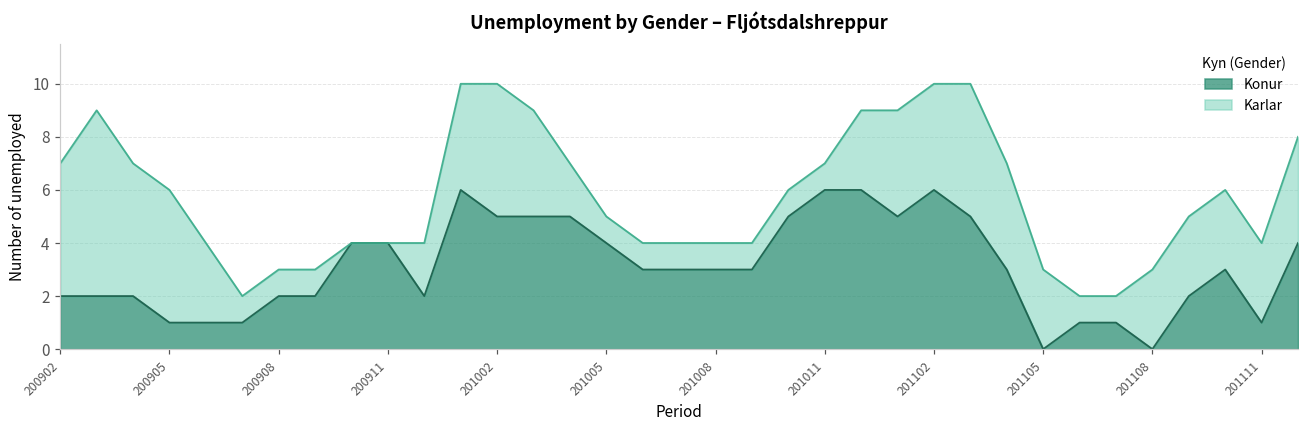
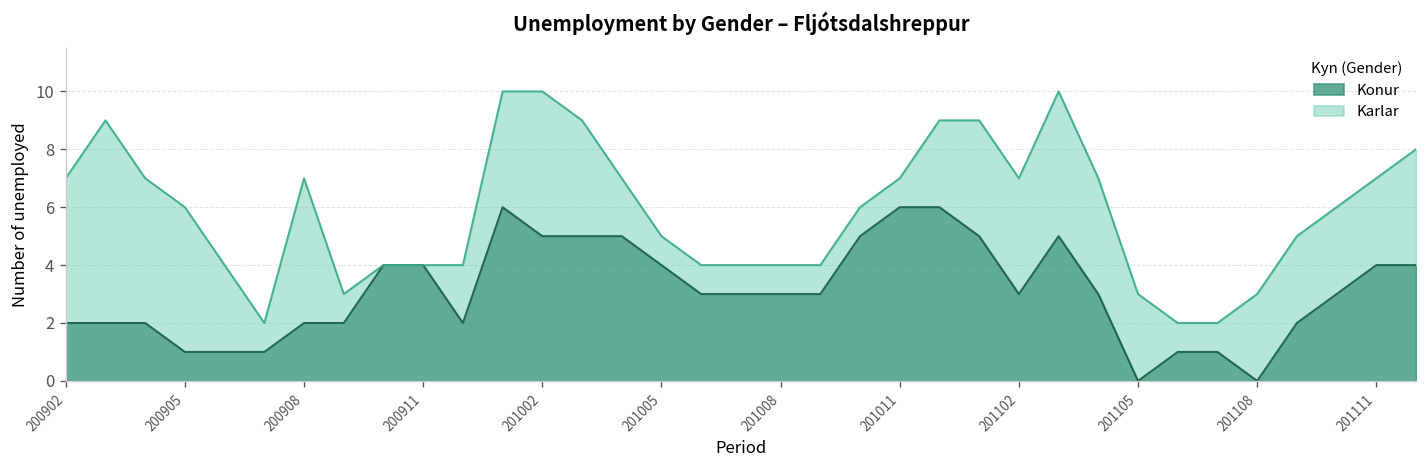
  {
    "Konur": {
      "200902": 2,
      "200905": 1,
      "200908": 2,
      "201002": 5,
      "201005": 4,
      "201008": 3,
      "201011": 6,
-     "201102": 6,
+     "201102": 3,
      "201105": 0,
      "201108": 0,
-     "201111": 1
+     "201111": 4
    },
    "Karlar": {
      "200902": 5,
      "200905": 5,
-     "200908": 1,
+     "200908": 5,
      "201002": 5,
      "201005": 1,
      "201008": 1,
      "201011": 1,
      "201102": 4,
      "201105": 3,
      "201108": 3,
      "201111": 3
    }
  }
